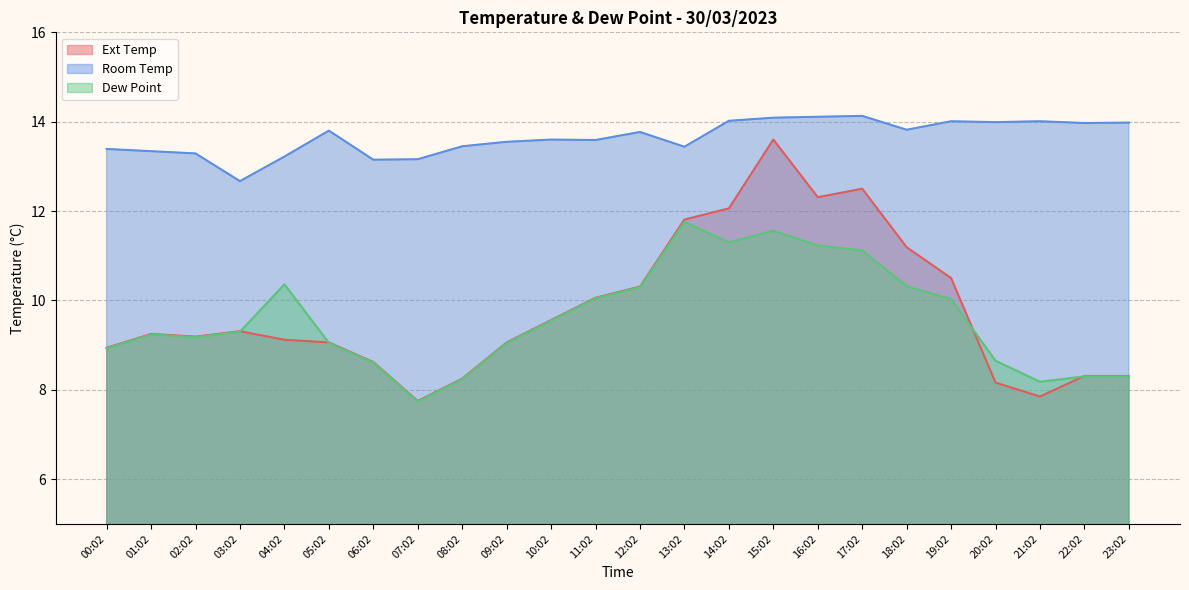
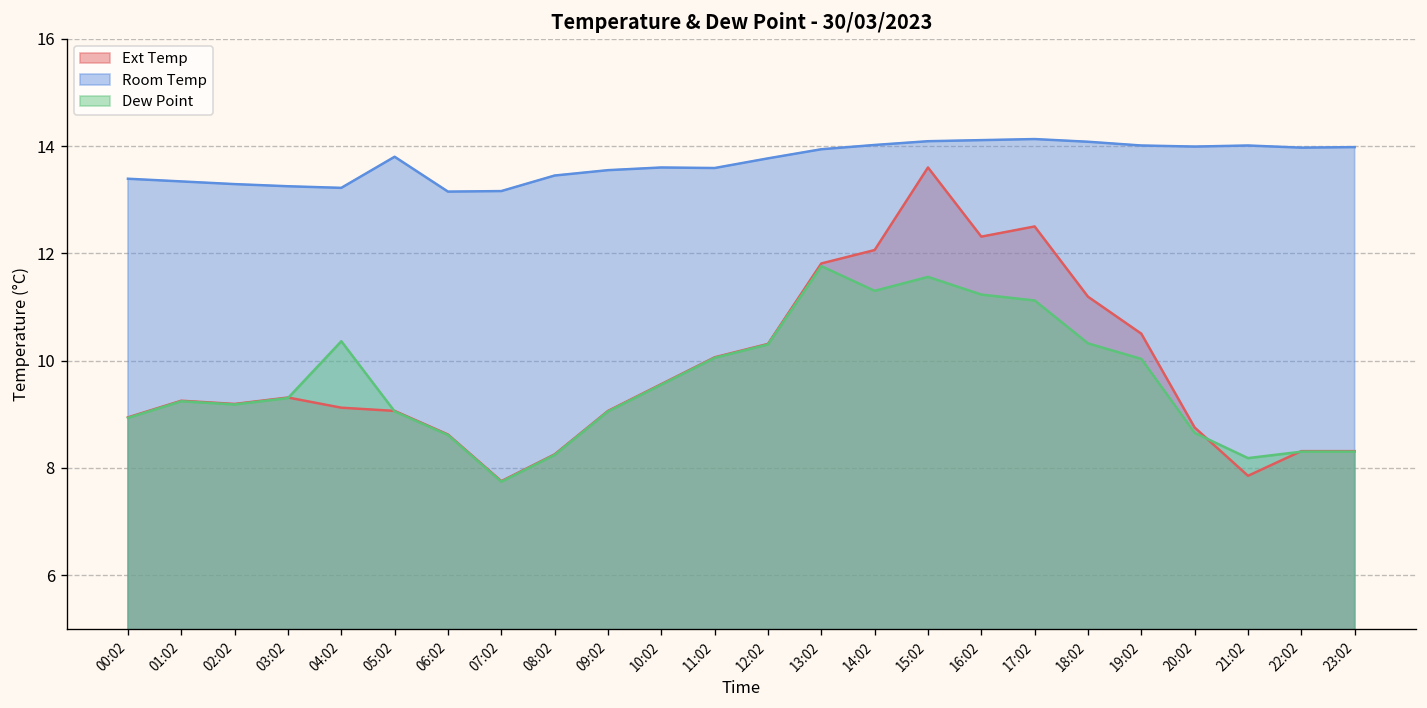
  {
    "Ext Temp": {
      "04:02": 9.1,
      "14:02": 12.1,
      "15:02": 13.6,
      "16:02": 12.3,
      "17:02": 12.5,
      "18:02": 11.2,
      "19:02": 10.5,
-     "20:02": 8.2,
+     "20:02": 8.8,
      "21:02": 7.9
    },
    "Room Temp": {
      "00:02": 13.4,
      "01:02": 13.3,
      "02:02": 13.3,
-     "03:02": 12.7,
+     "03:02": 13.3,
      "04:02": 13.2,
      "05:02": 13.8,
      "06:02": 13.2,
      "07:02": 13.2,
      "08:02": 13.5,
      "09:02": 13.6,
      "10:02": 13.6,
      "11:02": 13.6,
      "12:02": 13.8,
-     "13:02": 13.4,
+     "13:02": 13.9,
      "14:02": 14.0,
      "15:02": 14.1,
      "16:02": 14.1,
      "17:02": 14.1,
-     "18:02": 13.8,
+     "18:02": 14.1,
      "19:02": 14.0,
      "20:02": 14.0,
      "21:02": 14.0,
      "22:02": 14.0,
      "23:02": 14.0
    },
    "Dew Point": {
      "04:02": 10.4,
      "14:02": 11.3,
      "15:02": 11.6,
      "16:02": 11.2,
      "17:02": 11.1,
      "18:02": 10.3,
      "19:02": 10.0,
      "20:02": 8.7,
      "21:02": 8.2
    }
  }
